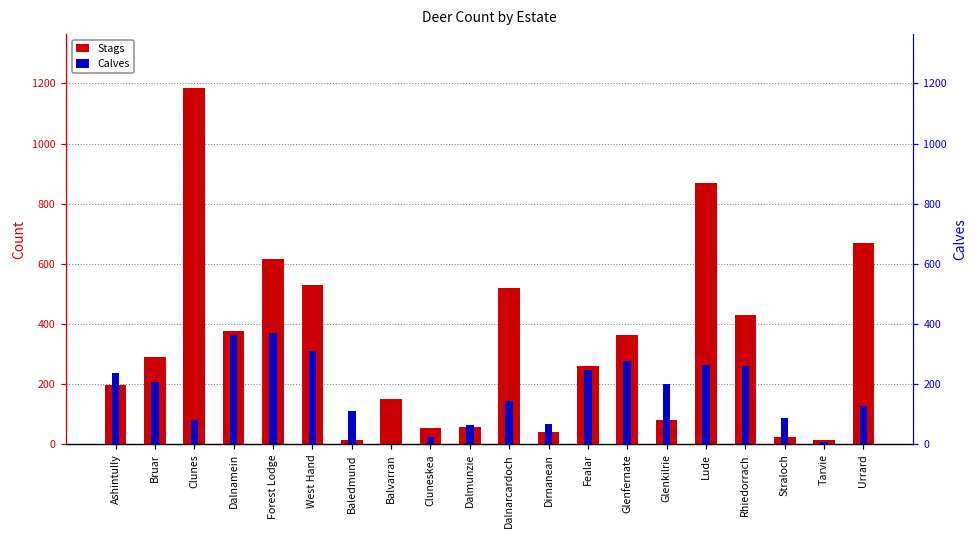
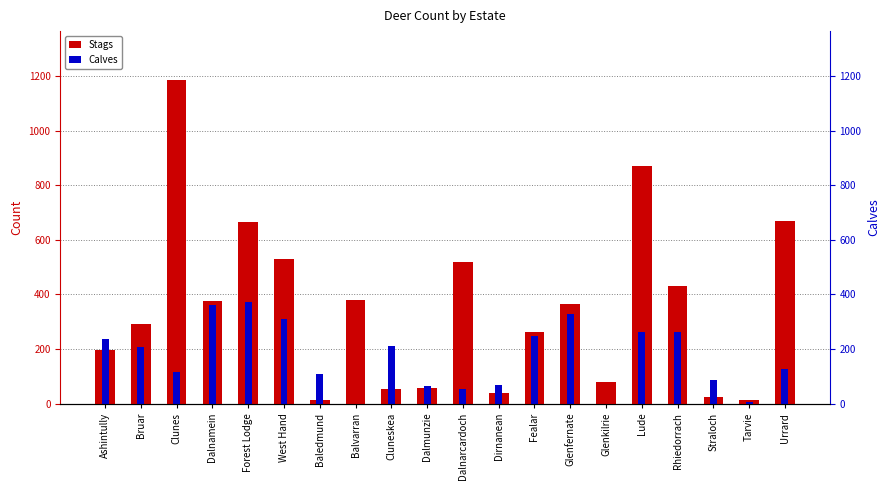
  {
    "Stags": {
      "Bruar": 290,
      "Clunes": 1190,
      "Dalnamein": 380,
-     "Forest Lodge": 620,
+     "Forest Lodge": 670,
      "West Hand": 530,
-     "Balvarran": 150,
+     "Balvarran": 380,
      "Dalnarcardoch": 520,
      "Fealar": 260,
      "Glenfernate": 360,
      "Lude": 870,
      "Rhiedorrach": 430,
      "Tarvie": 10,
      "Urrard": 670
    },
    "Calves": {
      "Ashintully": 240,
-     "Clunes": 80,
+     "Clunes": 120,
      "Baledmund": 110,
      "Balvarran": 0,
-     "Cluneskea": 20,
+     "Cluneskea": 210,
      "Dalmunzie": 60,
-     "Dalnarcardoch": 140,
+     "Dalnarcardoch": 50,
      "Dirnanean": 70,
-     "Glenfernate": 280,
-     "Glenkilrie": 200,
+     "Glenfernate": 330,
+     "Glenkilrie": 0,
      "Straloch": 90
    }
  }
